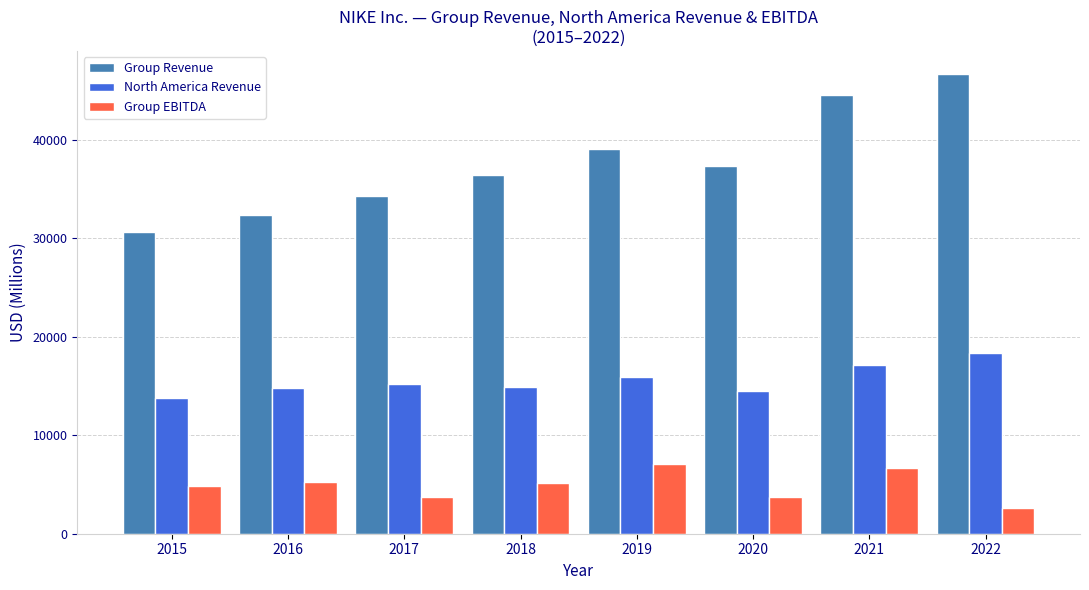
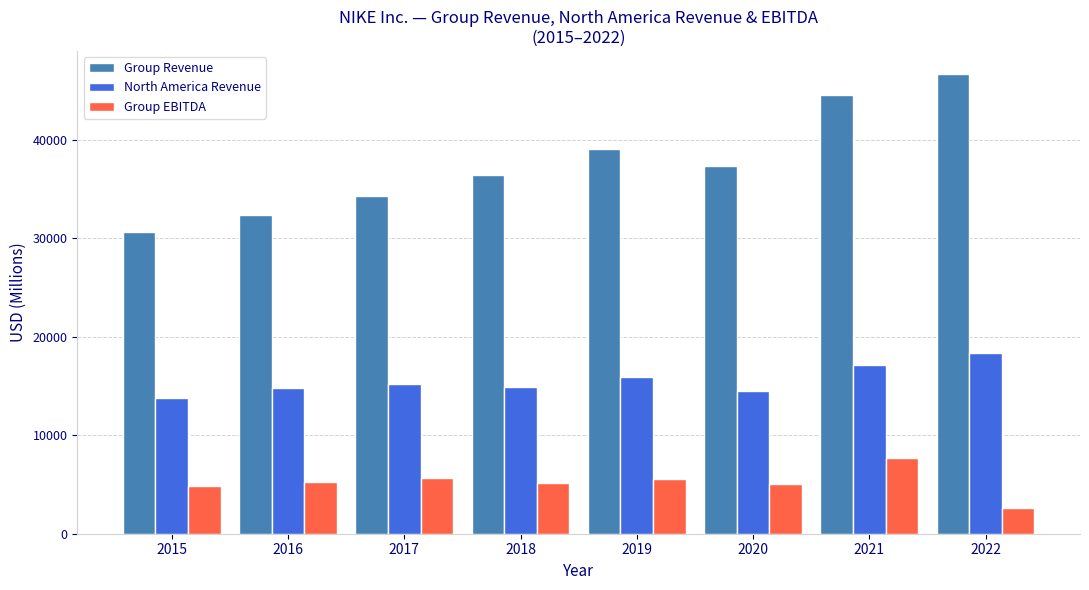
  {
    "Group EBITDA": {
      "2015": 5000,
      "2016": 5000,
-     "2017": 4000,
+     "2017": 6000,
      "2018": 5000,
-     "2019": 7000,
-     "2020": 4000,
-     "2021": 7000,
+     "2019": 6000,
+     "2020": 5000,
+     "2021": 8000,
      "2022": 3000
    }
  }
